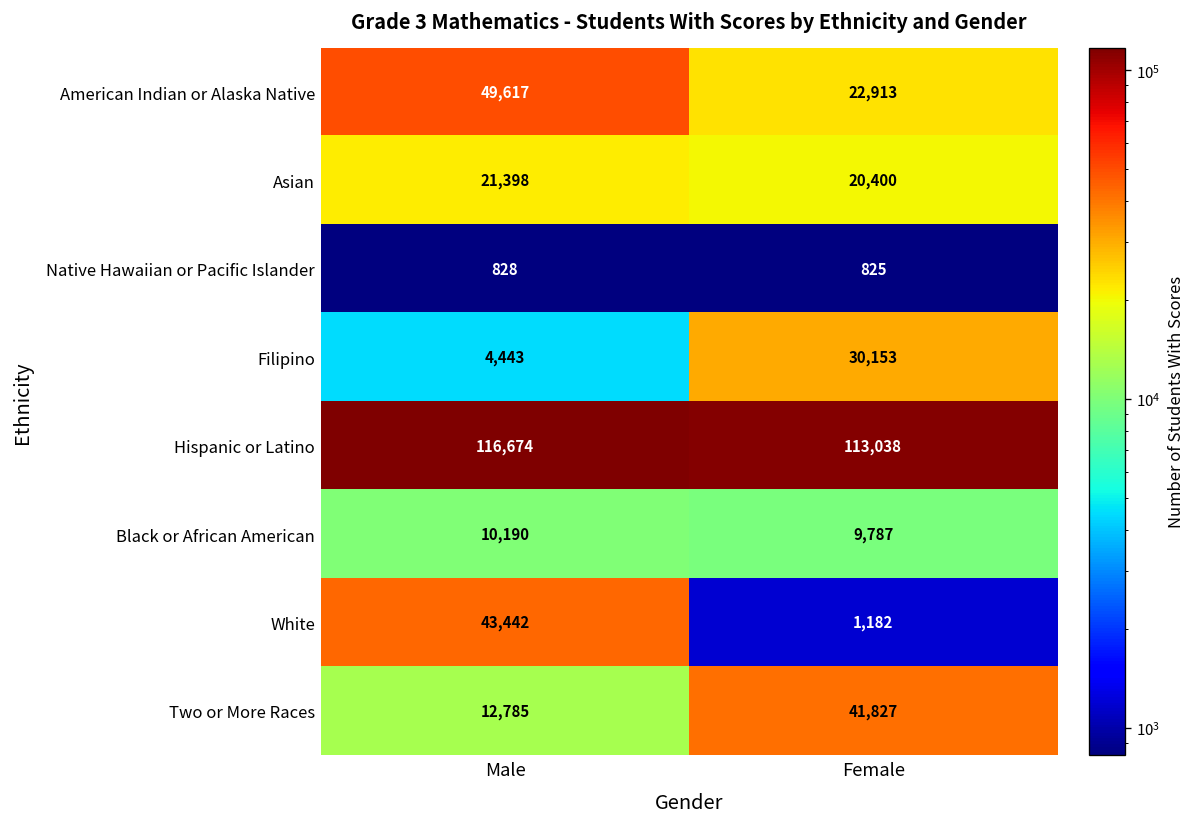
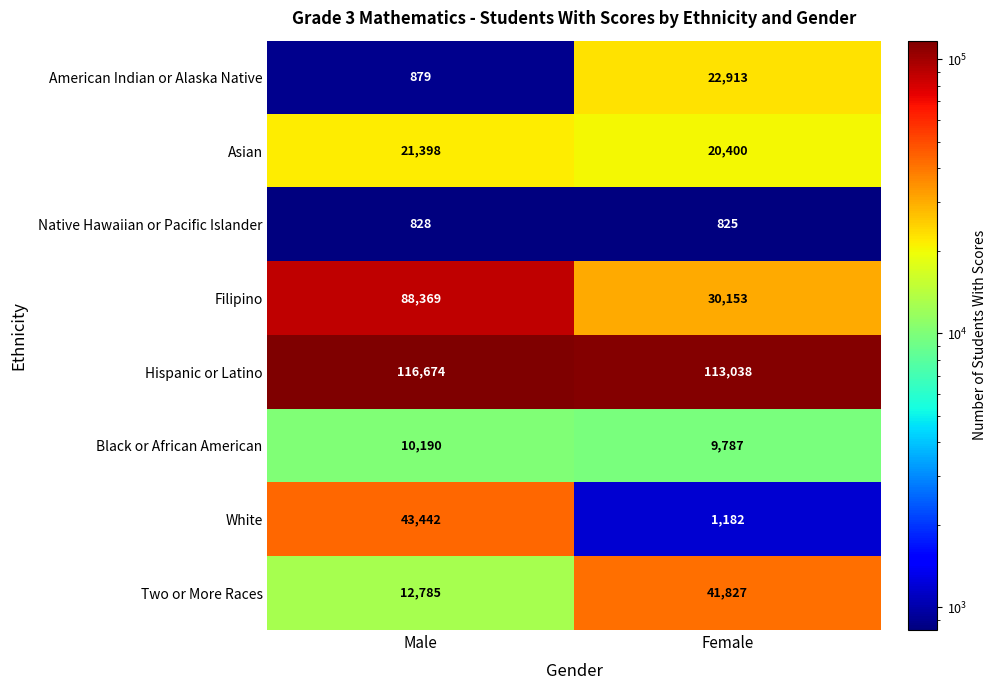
  {
    "American Indian or Alaska Native": {
-     "Male": "49,617",
+     "Male": "879",
      "Female": "22,913"
    },
    "Asian": {
      "Male": "21,398",
      "Female": "20,400"
    },
    "Native Hawaiian or Pacific Islander": {
      "Male": "828",
      "Female": "825"
    },
    "Filipino": {
-     "Male": "4,443",
+     "Male": "88,369",
      "Female": "30,153"
    },
    "Hispanic or Latino": {
      "Male": "116,674",
      "Female": "113,038"
    },
    "Black or African American": {
      "Male": "10,190",
      "Female": "9,787"
    },
    "White": {
      "Male": "43,442",
      "Female": "1,182"
    },
    "Two or More Races": {
      "Male": "12,785",
      "Female": "41,827"
    }
  }
